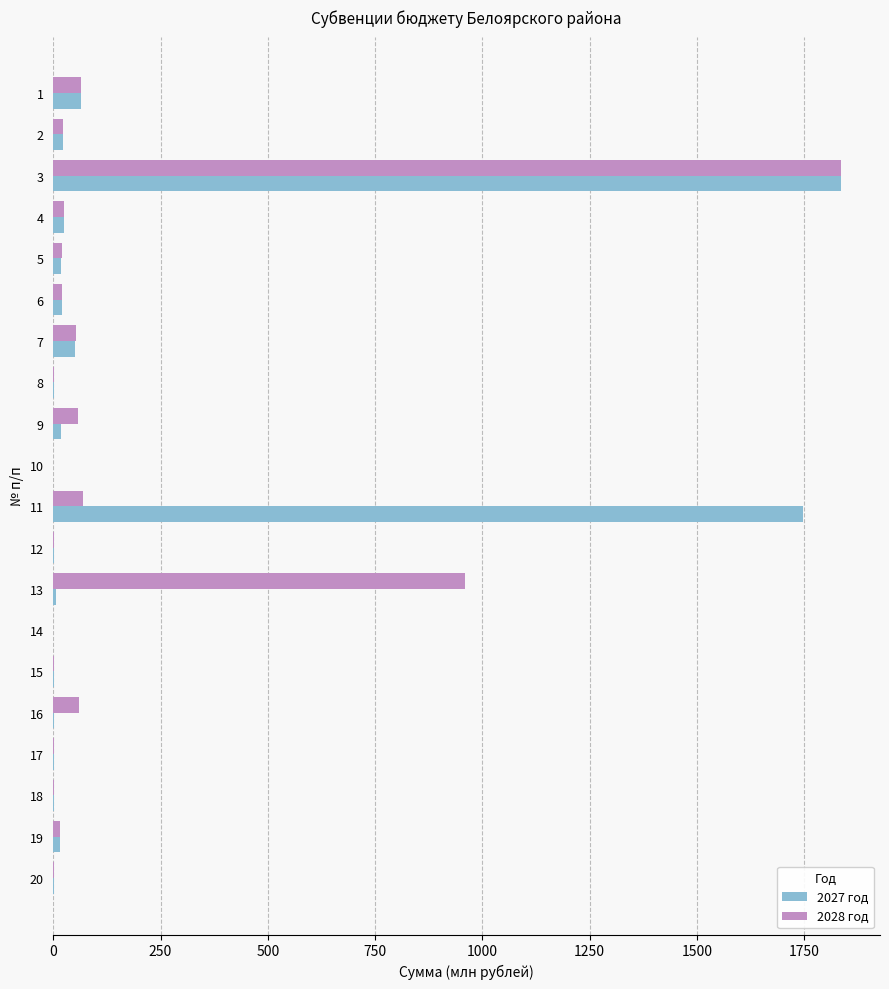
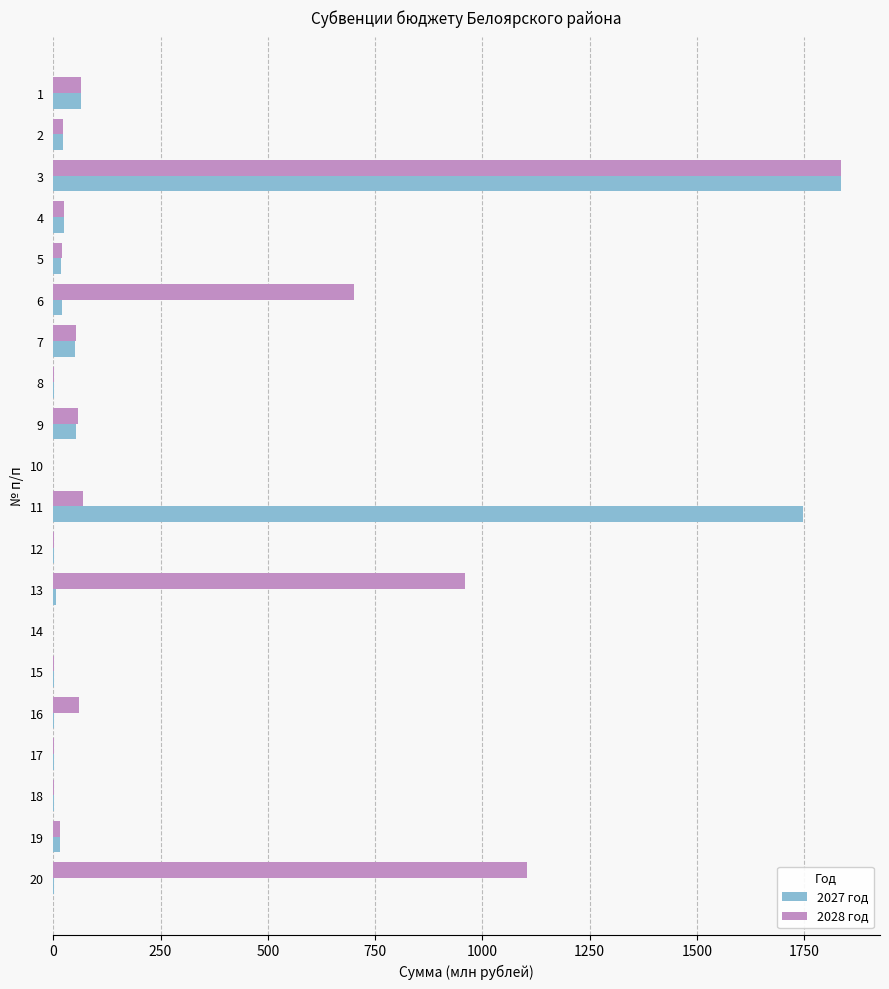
  {
    "2027 год": {
      "1": 70,
      "2": 20,
      "3": 1840,
      "4": 20,
      "5": 20,
      "6": 20,
      "7": 50,
-     "9": 20,
+     "9": 50,
      "11": 1750,
      "13": 10,
      "19": 10
    },
    "2028 год": {
      "1": 70,
      "2": 20,
      "3": 1840,
      "4": 20,
      "5": 20,
-     "6": 20,
+     "6": 700,
      "7": 50,
      "9": 60,
      "11": 70,
      "13": 960,
      "16": 60,
      "19": 10,
-     "20": 0
+     "20": 1110
    }
  }
